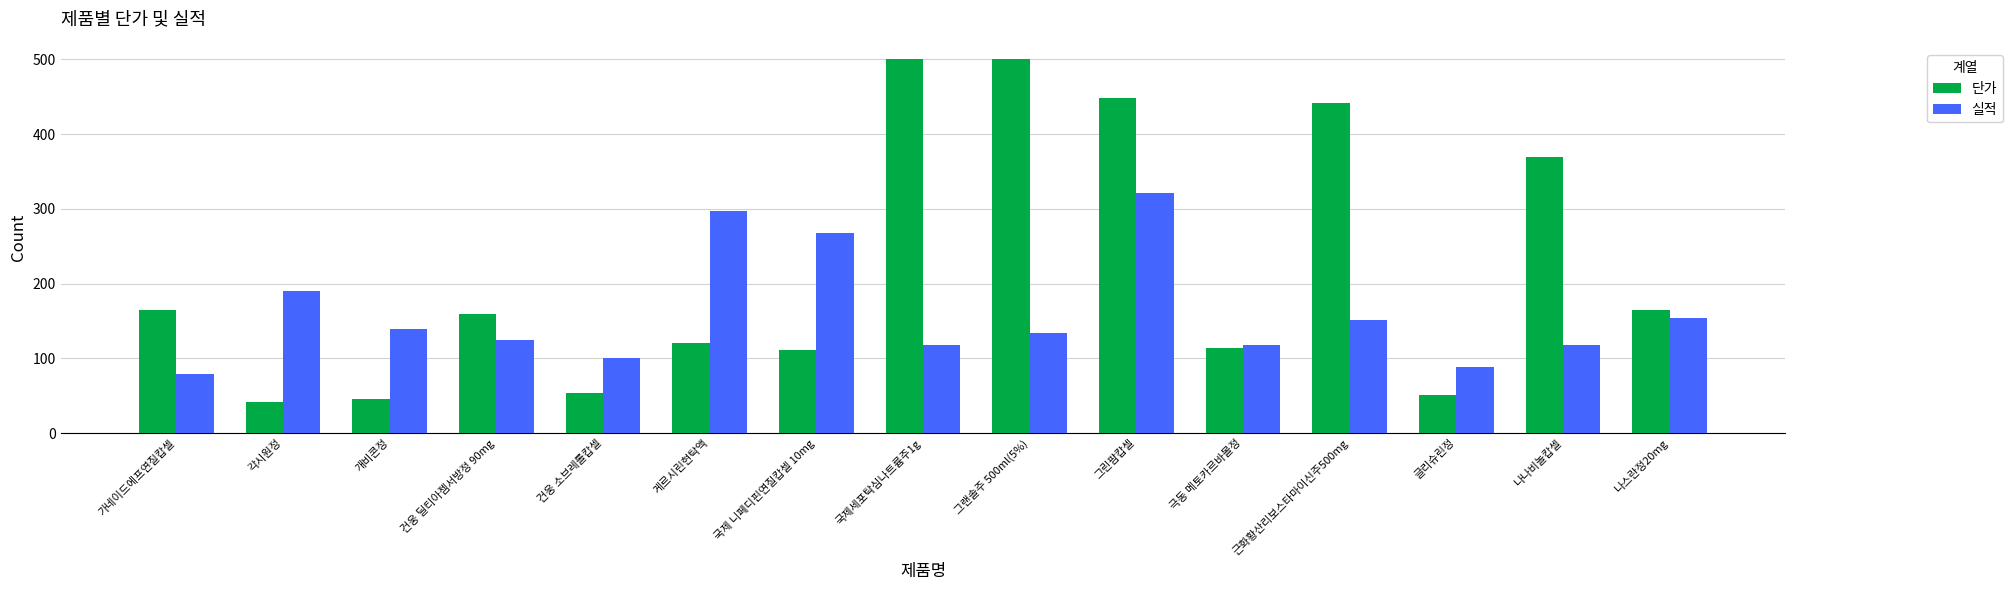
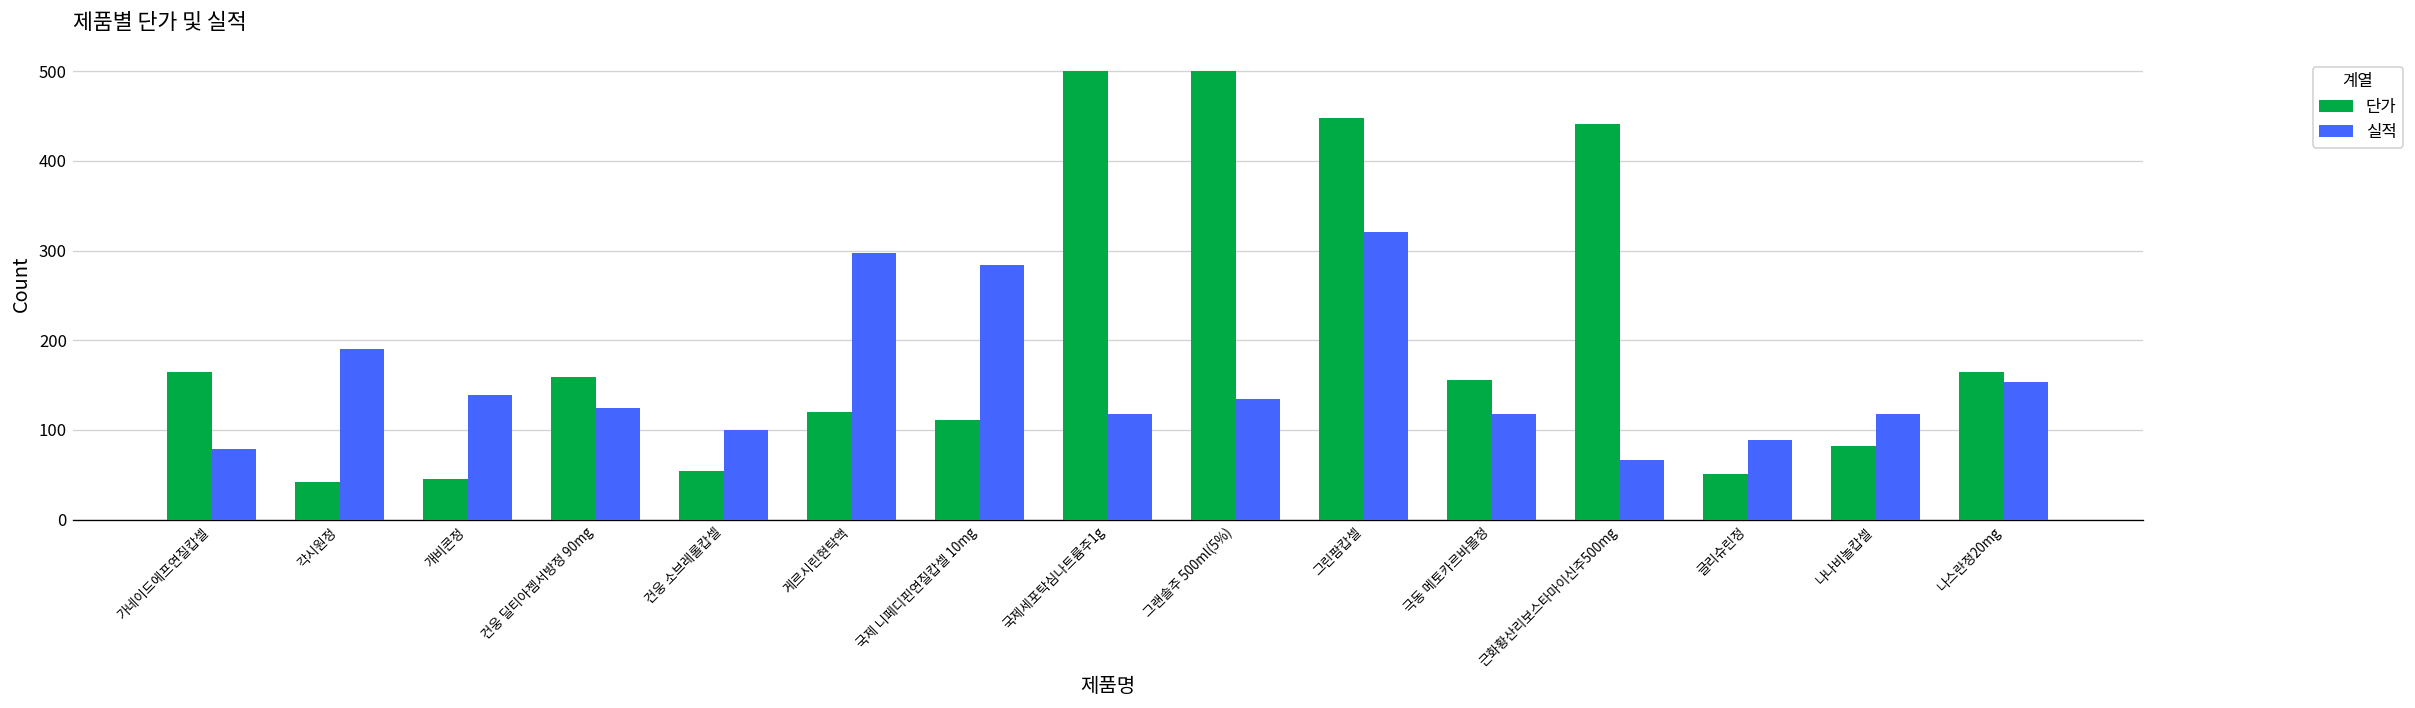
  {
    "단가": {
      "가네이드에프연질캅셀": 170,
      "각시원정": 40,
      "개비콘정": 50,
      "건웅 딜티아젬서방정 90mg": 160,
      "건웅 소브레롤캅셀": 50,
      "게르시린현탁액": 120,
      "국제 니페디핀연질캅셀 10mg": 110,
      "국제세포탁심나트륨주1g": 500,
      "그랜솔주 500ml(5%)": 500,
      "그린팜캅셀": 450,
-     "극동 메토카르바몰정": 110,
+     "극동 메토카르바몰정": 160,
      "근화황산리보스타마이신주500mg": 440,
      "글리슈린정": 50,
-     "나나비놀캅셀": 370,
+     "나나비놀캅셀": 80,
      "나스란정20mg": 170
    },
    "실적": {
      "가네이드에프연질캅셀": 80,
      "각시원정": 190,
      "개비콘정": 140,
      "건웅 딜티아젬서방정 90mg": 120,
      "건웅 소브레롤캅셀": 100,
      "게르시린현탁액": 300,
-     "국제 니페디핀연질캅셀 10mg": 270,
+     "국제 니페디핀연질캅셀 10mg": 280,
      "국제세포탁심나트륨주1g": 120,
      "그랜솔주 500ml(5%)": 130,
      "그린팜캅셀": 320,
      "극동 메토카르바몰정": 120,
-     "근화황산리보스타마이신주500mg": 150,
+     "근화황산리보스타마이신주500mg": 70,
      "글리슈린정": 90,
      "나나비놀캅셀": 120,
      "나스란정20mg": 150
    }
  }
